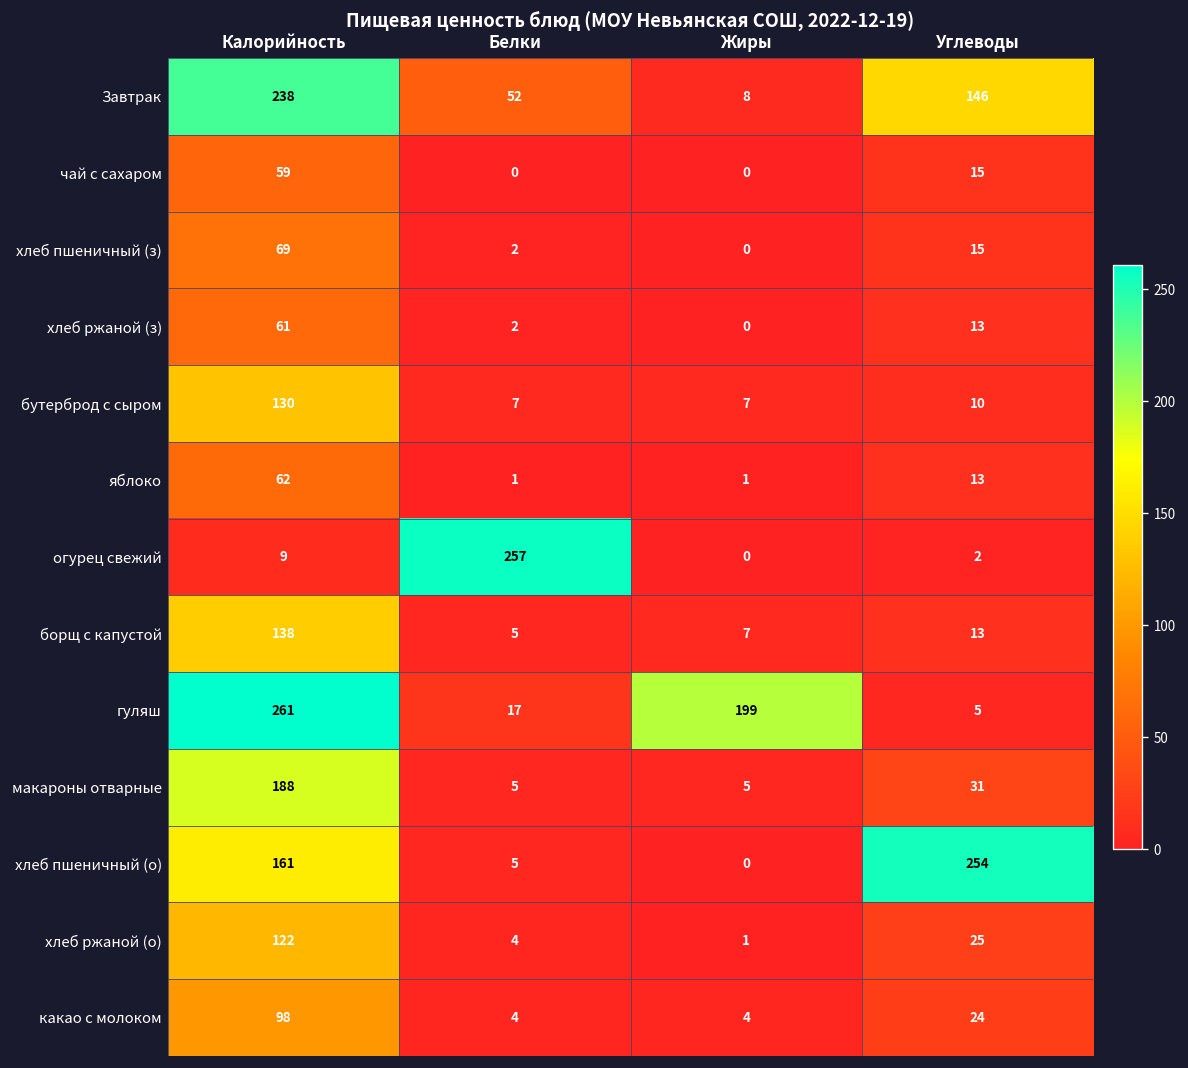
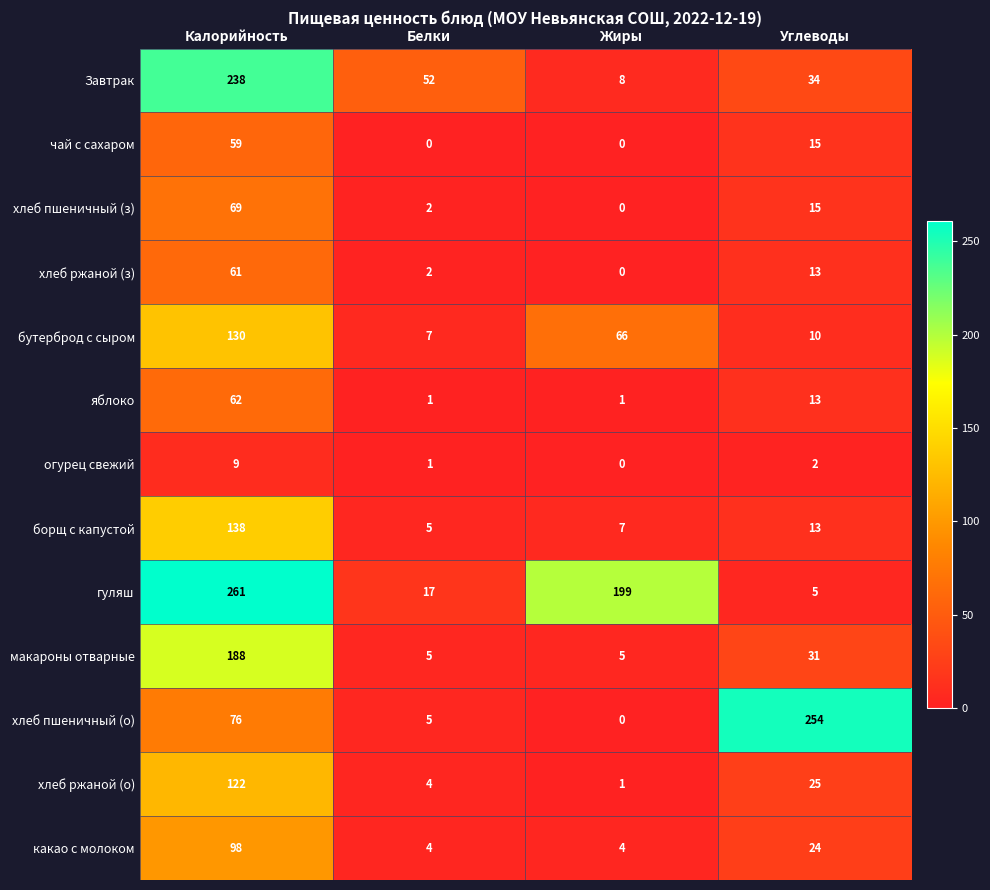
  {
    "Завтрак": {
      "Калорийность": 238,
      "Белки": 52,
      "Жиры": 8,
-     "Углеводы": 146
+     "Углеводы": 34
    },
    "чай с сахаром": {
      "Калорийность": 59,
      "Белки": 0,
      "Жиры": 0,
      "Углеводы": 15
    },
    "хлеб пшеничный (з)": {
      "Калорийность": 69,
      "Белки": 2,
      "Жиры": 0,
      "Углеводы": 15
    },
    "хлеб ржаной (з)": {
      "Калорийность": 61,
      "Белки": 2,
      "Жиры": 0,
      "Углеводы": 13
    },
    "бутерброд с сыром": {
      "Калорийность": 130,
      "Белки": 7,
-     "Жиры": 7,
+     "Жиры": 66,
      "Углеводы": 10
    },
    "яблоко": {
      "Калорийность": 62,
      "Белки": 1,
      "Жиры": 1,
      "Углеводы": 13
    },
    "огурец свежий": {
      "Калорийность": 9,
-     "Белки": 257,
+     "Белки": 1,
      "Жиры": 0,
      "Углеводы": 2
    },
    "борщ с капустой": {
      "Калорийность": 138,
      "Белки": 5,
      "Жиры": 7,
      "Углеводы": 13
    },
    "гуляш": {
      "Калорийность": 261,
      "Белки": 17,
      "Жиры": 199,
      "Углеводы": 5
    },
    "макароны отварные": {
      "Калорийность": 188,
      "Белки": 5,
      "Жиры": 5,
      "Углеводы": 31
    },
    "хлеб пшеничный (о)": {
-     "Калорийность": 161,
+     "Калорийность": 76,
      "Белки": 5,
      "Жиры": 0,
      "Углеводы": 254
    },
    "хлеб ржаной (о)": {
      "Калорийность": 122,
      "Белки": 4,
      "Жиры": 1,
      "Углеводы": 25
    },
    "какао с молоком": {
      "Калорийность": 98,
      "Белки": 4,
      "Жиры": 4,
      "Углеводы": 24
    }
  }
